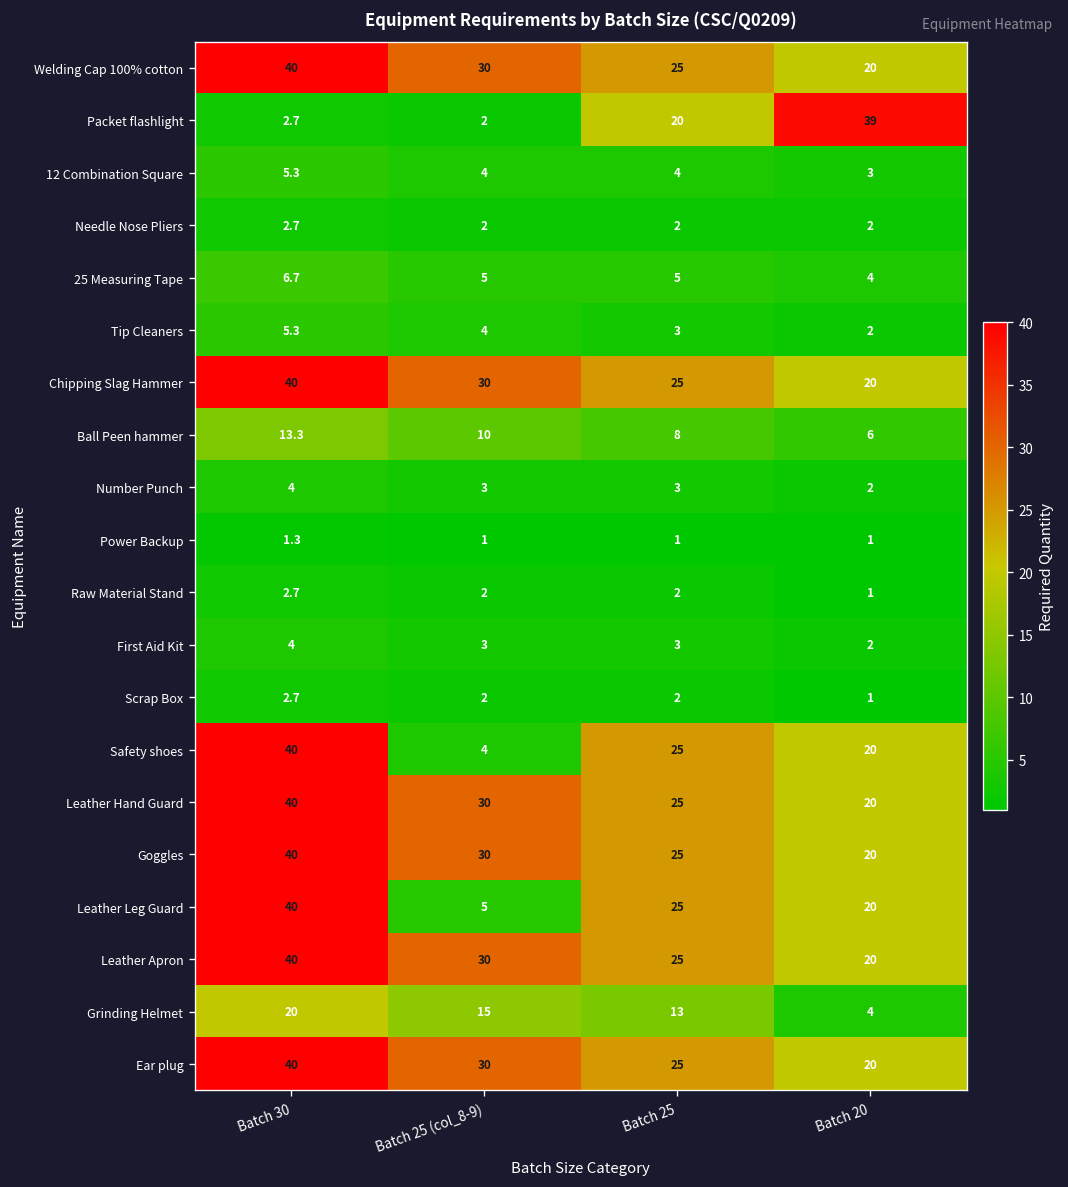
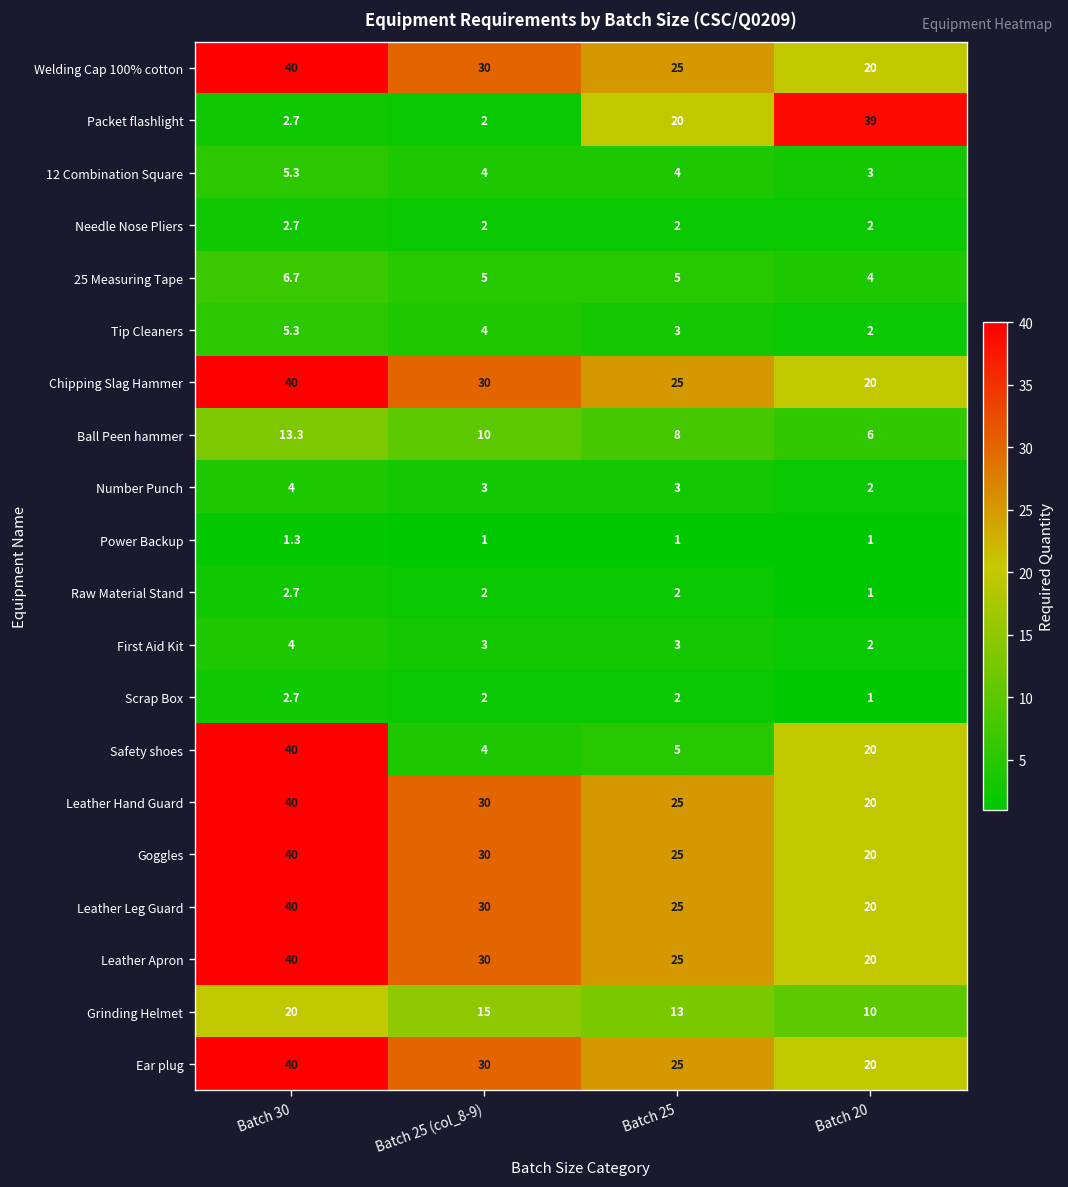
  {
    "Welding Cap 100% cotton": {
      "Batch 30": 40,
      "Batch 25 (col_8-9)": 30,
      "Batch 25": 25,
      "Batch 20": 20
    },
    "Packet flashlight": {
      "Batch 30": 2.7,
      "Batch 25 (col_8-9)": 2,
      "Batch 25": 20,
      "Batch 20": 39
    },
    "12 Combination Square": {
      "Batch 30": 5.3,
      "Batch 25 (col_8-9)": 4,
      "Batch 25": 4,
      "Batch 20": 3
    },
    "Needle Nose Pliers": {
      "Batch 30": 2.7,
      "Batch 25 (col_8-9)": 2,
      "Batch 25": 2,
      "Batch 20": 2
    },
    "25 Measuring Tape": {
      "Batch 30": 6.7,
      "Batch 25 (col_8-9)": 5,
      "Batch 25": 5,
      "Batch 20": 4
    },
    "Tip Cleaners": {
      "Batch 30": 5.3,
      "Batch 25 (col_8-9)": 4,
      "Batch 25": 3,
      "Batch 20": 2
    },
    "Chipping Slag Hammer": {
      "Batch 30": 40,
      "Batch 25 (col_8-9)": 30,
      "Batch 25": 25,
      "Batch 20": 20
    },
    "Ball Peen hammer": {
      "Batch 30": 13.3,
      "Batch 25 (col_8-9)": 10,
      "Batch 25": 8,
      "Batch 20": 6
    },
    "Number Punch": {
      "Batch 30": 4,
      "Batch 25 (col_8-9)": 3,
      "Batch 25": 3,
      "Batch 20": 2
    },
    "Power Backup": {
      "Batch 30": 1.3,
      "Batch 25 (col_8-9)": 1,
      "Batch 25": 1,
      "Batch 20": 1
    },
    "Raw Material Stand": {
      "Batch 30": 2.7,
      "Batch 25 (col_8-9)": 2,
      "Batch 25": 2,
      "Batch 20": 1
    },
    "First Aid Kit": {
      "Batch 30": 4,
      "Batch 25 (col_8-9)": 3,
      "Batch 25": 3,
      "Batch 20": 2
    },
    "Scrap Box": {
      "Batch 30": 2.7,
      "Batch 25 (col_8-9)": 2,
      "Batch 25": 2,
      "Batch 20": 1
    },
    "Safety shoes": {
      "Batch 30": 40,
      "Batch 25 (col_8-9)": 4,
-     "Batch 25": 25,
+     "Batch 25": 5,
      "Batch 20": 20
    },
    "Leather Hand Guard": {
      "Batch 30": 40,
      "Batch 25 (col_8-9)": 30,
      "Batch 25": 25,
      "Batch 20": 20
    },
    "Goggles": {
      "Batch 30": 40,
      "Batch 25 (col_8-9)": 30,
      "Batch 25": 25,
      "Batch 20": 20
    },
    "Leather Leg Guard": {
      "Batch 30": 40,
-     "Batch 25 (col_8-9)": 5,
+     "Batch 25 (col_8-9)": 30,
      "Batch 25": 25,
      "Batch 20": 20
    },
    "Leather Apron": {
      "Batch 30": 40,
      "Batch 25 (col_8-9)": 30,
      "Batch 25": 25,
      "Batch 20": 20
    },
    "Grinding Helmet": {
      "Batch 30": 20,
      "Batch 25 (col_8-9)": 15,
      "Batch 25": 13,
-     "Batch 20": 4
+     "Batch 20": 10
    },
    "Ear plug": {
      "Batch 30": 40,
      "Batch 25 (col_8-9)": 30,
      "Batch 25": 25,
      "Batch 20": 20
    }
  }
